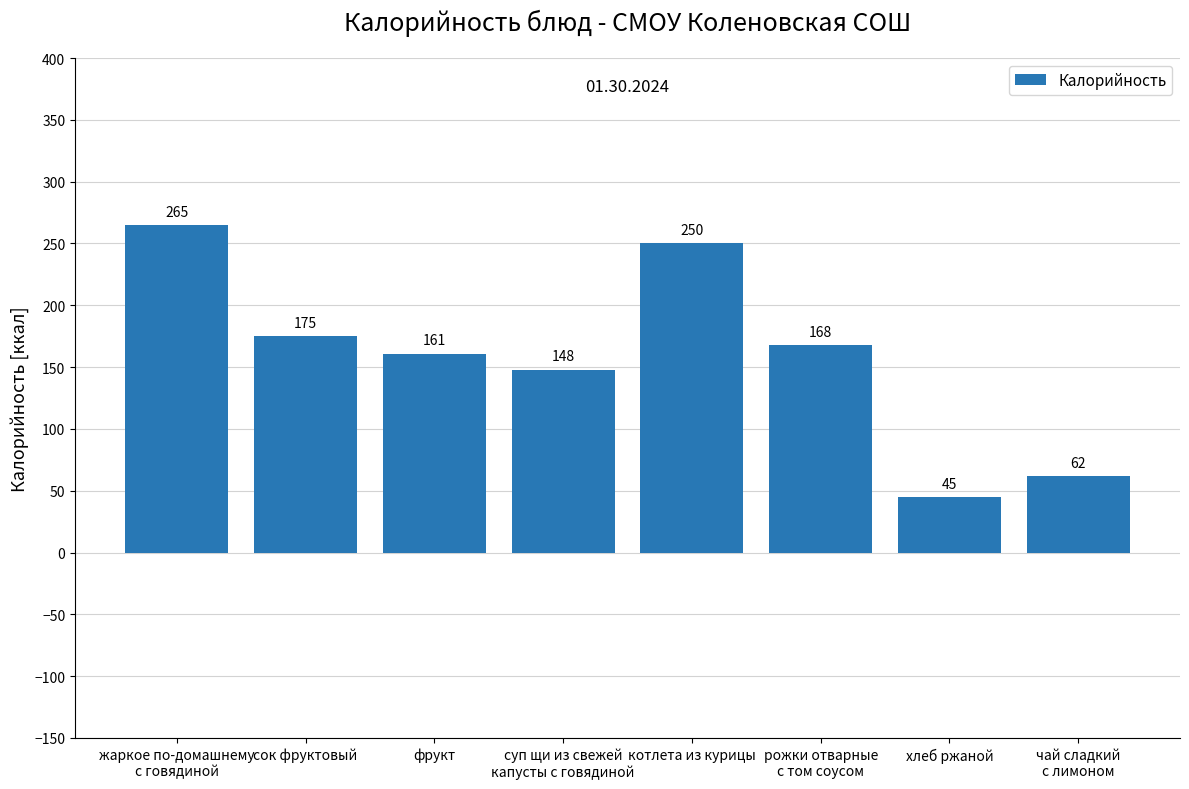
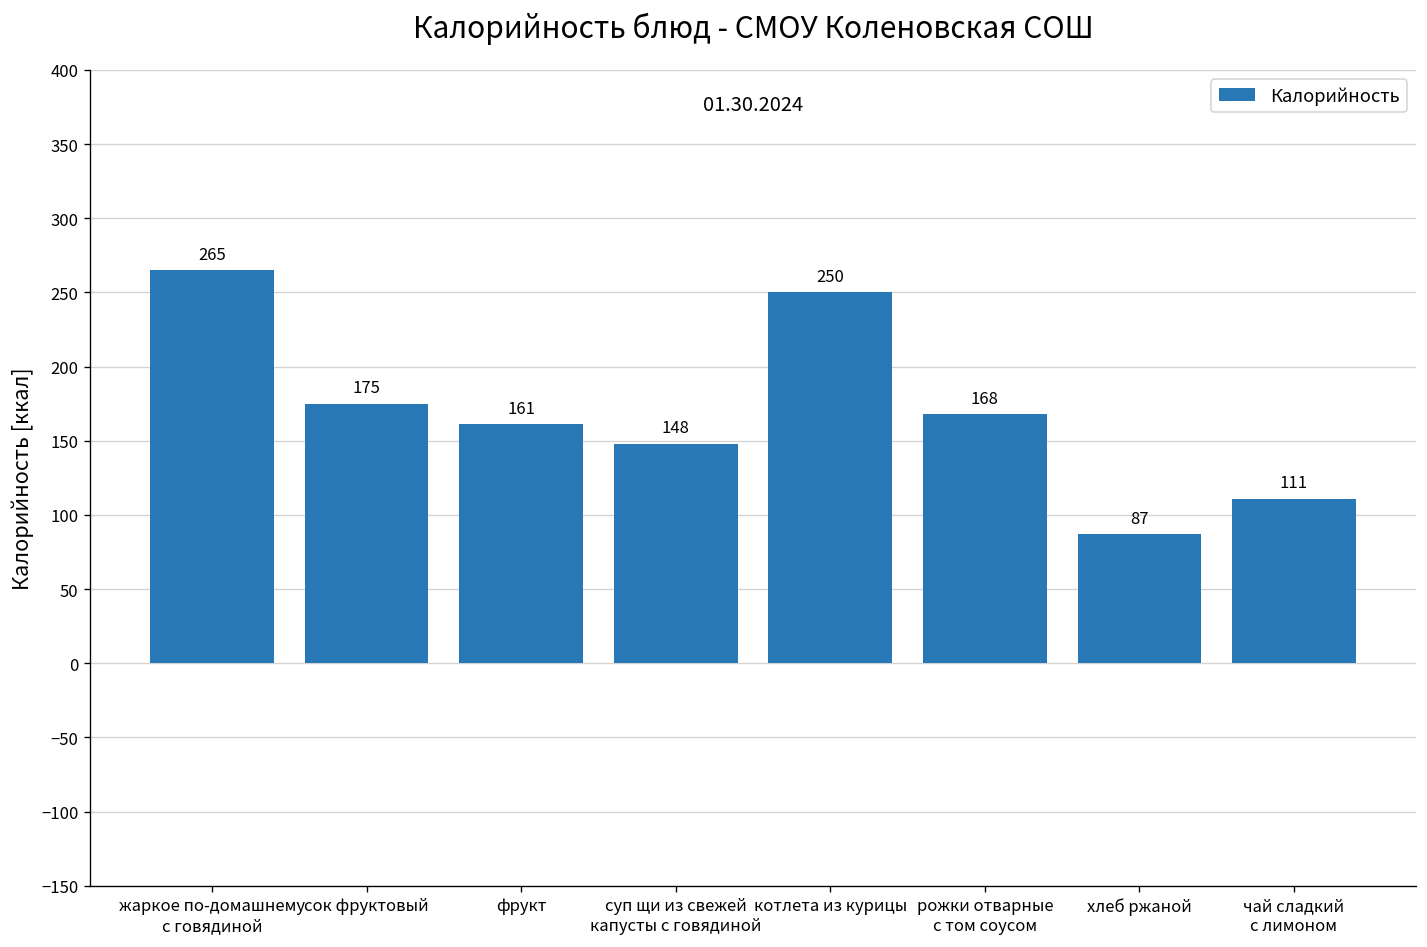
  {
    "жаркое по-домашнему с говядиной": 265,
    "сок фруктовый": 175,
    "фрукт": 161,
    "суп щи из свежей капусты с говядиной": 148,
    "котлета из курицы": 250,
    "рожки отварные с том соусом": 168,
-   "хлеб ржаной": 45,
-   "чай сладкий с лимоном": 62
+   "хлеб ржаной": 87,
+   "чай сладкий с лимоном": 111
  }
